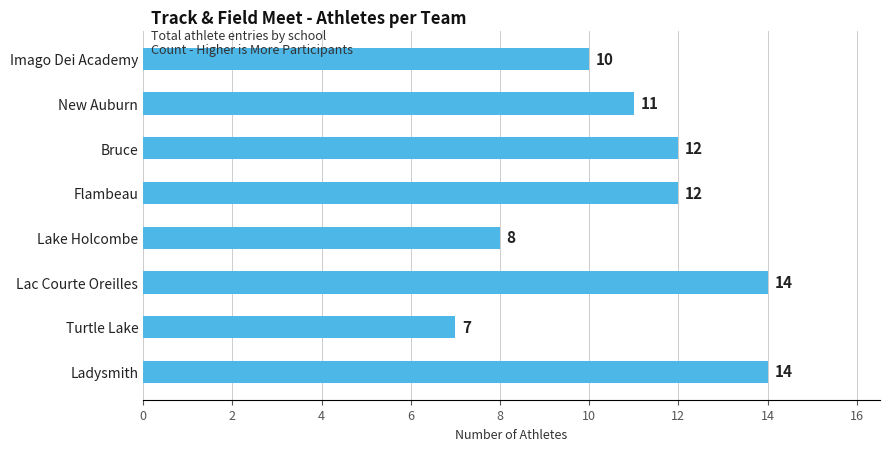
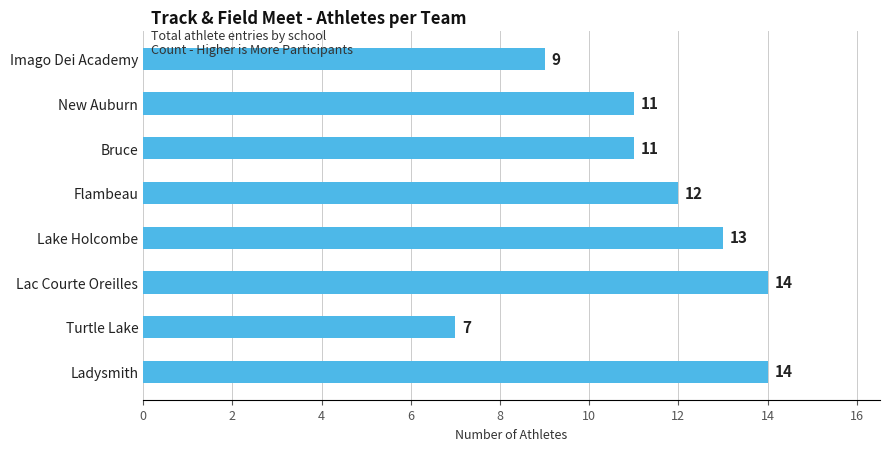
  {
-   "Imago Dei Academy": 10,
+   "Imago Dei Academy": 9,
    "New Auburn": 11,
-   "Bruce": 12,
+   "Bruce": 11,
    "Flambeau": 12,
-   "Lake Holcombe": 8,
+   "Lake Holcombe": 13,
    "Lac Courte Oreilles": 14,
    "Turtle Lake": 7,
    "Ladysmith": 14
  }
